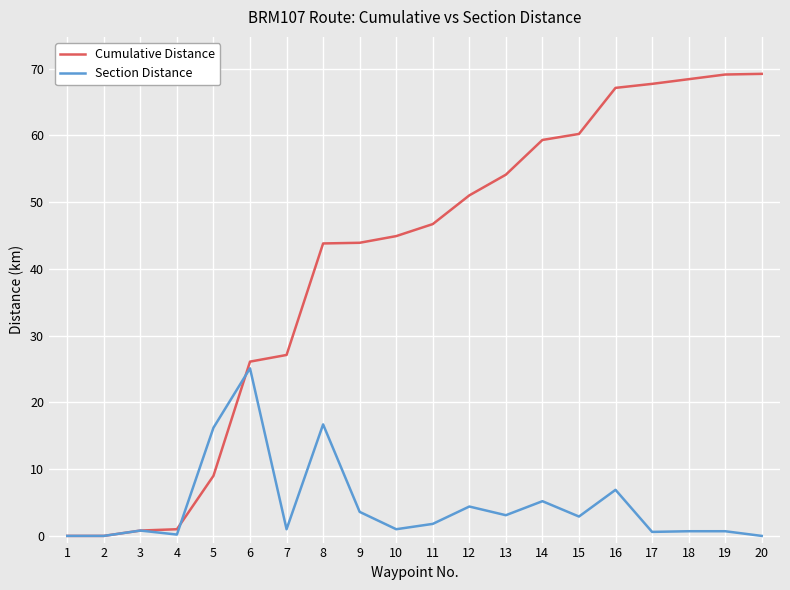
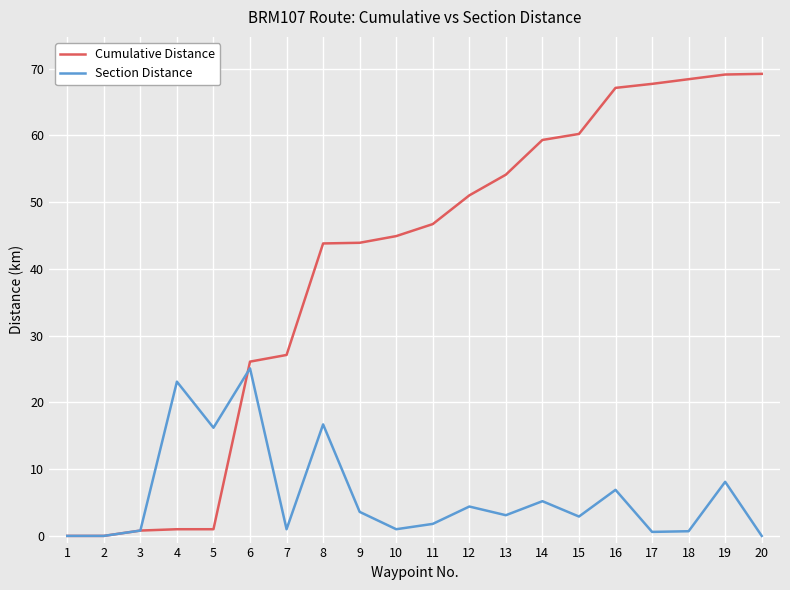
  {
    "Cumulative Distance": {
      "4": 1,
-     "5": 9,
+     "5": 1,
      "6": 26,
      "7": 27,
      "8": 44,
      "9": 44,
      "10": 45,
      "11": 47,
      "12": 51,
      "13": 54,
      "14": 59,
      "15": 60,
      "16": 67,
      "17": 68,
      "18": 68,
      "19": 69,
      "20": 69
    },
    "Section Distance": {
-     "4": 0,
+     "4": 23,
      "5": 16,
      "6": 25,
      "7": 1,
      "8": 17,
      "9": 4,
      "10": 1,
      "11": 2,
      "12": 4,
      "13": 3,
      "14": 5,
      "15": 3,
      "16": 7,
      "17": 1,
      "18": 1,
-     "19": 1,
+     "19": 8,
      "20": 0
    }
  }
